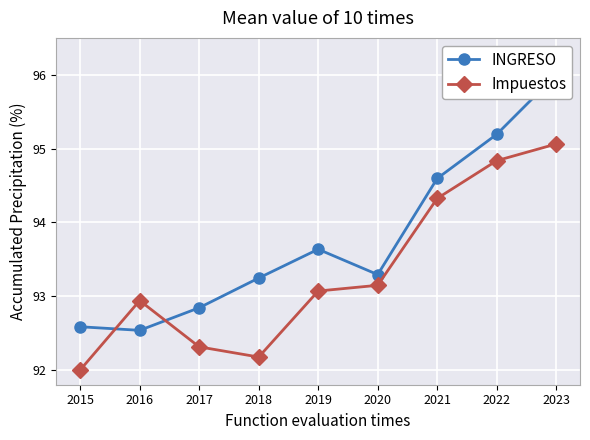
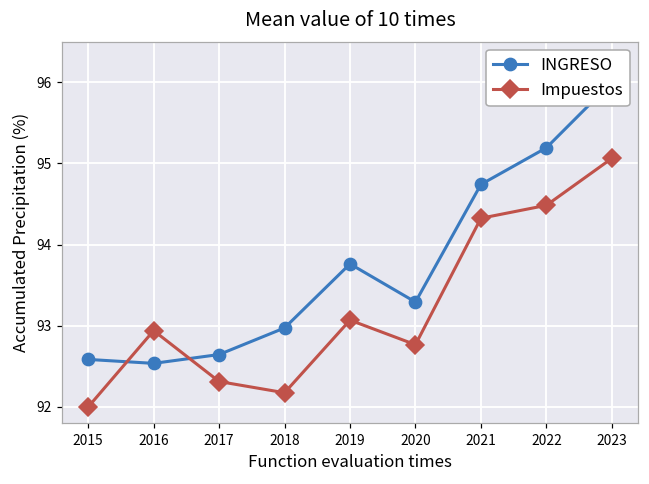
  {
    "INGRESO": {
      "2015": 92.6,
      "2016": 92.5,
-     "2017": 92.8,
-     "2018": 93.2,
-     "2019": 93.6,
+     "2017": 92.6,
+     "2018": 93.0,
+     "2019": 93.8,
      "2020": 93.3,
-     "2021": 94.6,
+     "2021": 94.7,
      "2022": 95.2
    },
    "Impuestos": {
      "2015": 92.0,
      "2016": 92.9,
      "2017": 92.3,
      "2018": 92.2,
      "2019": 93.1,
-     "2020": 93.1,
+     "2020": 92.8,
      "2021": 94.3,
-     "2022": 94.8,
+     "2022": 94.5,
      "2023": 95.1
    }
  }
